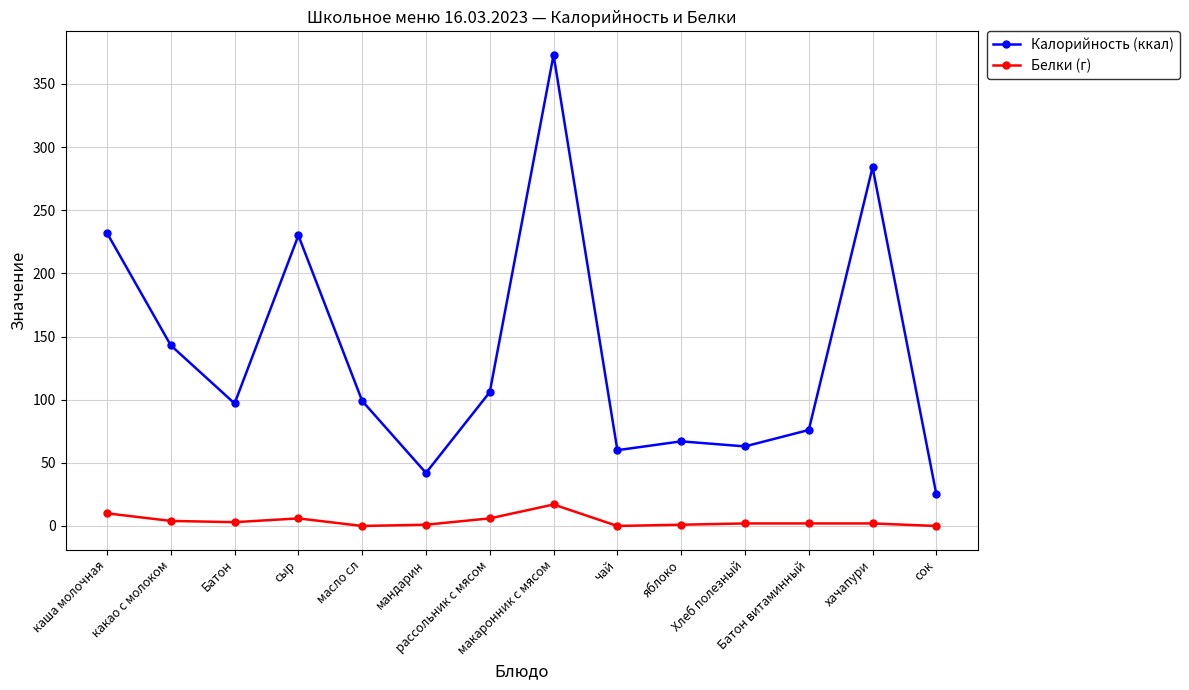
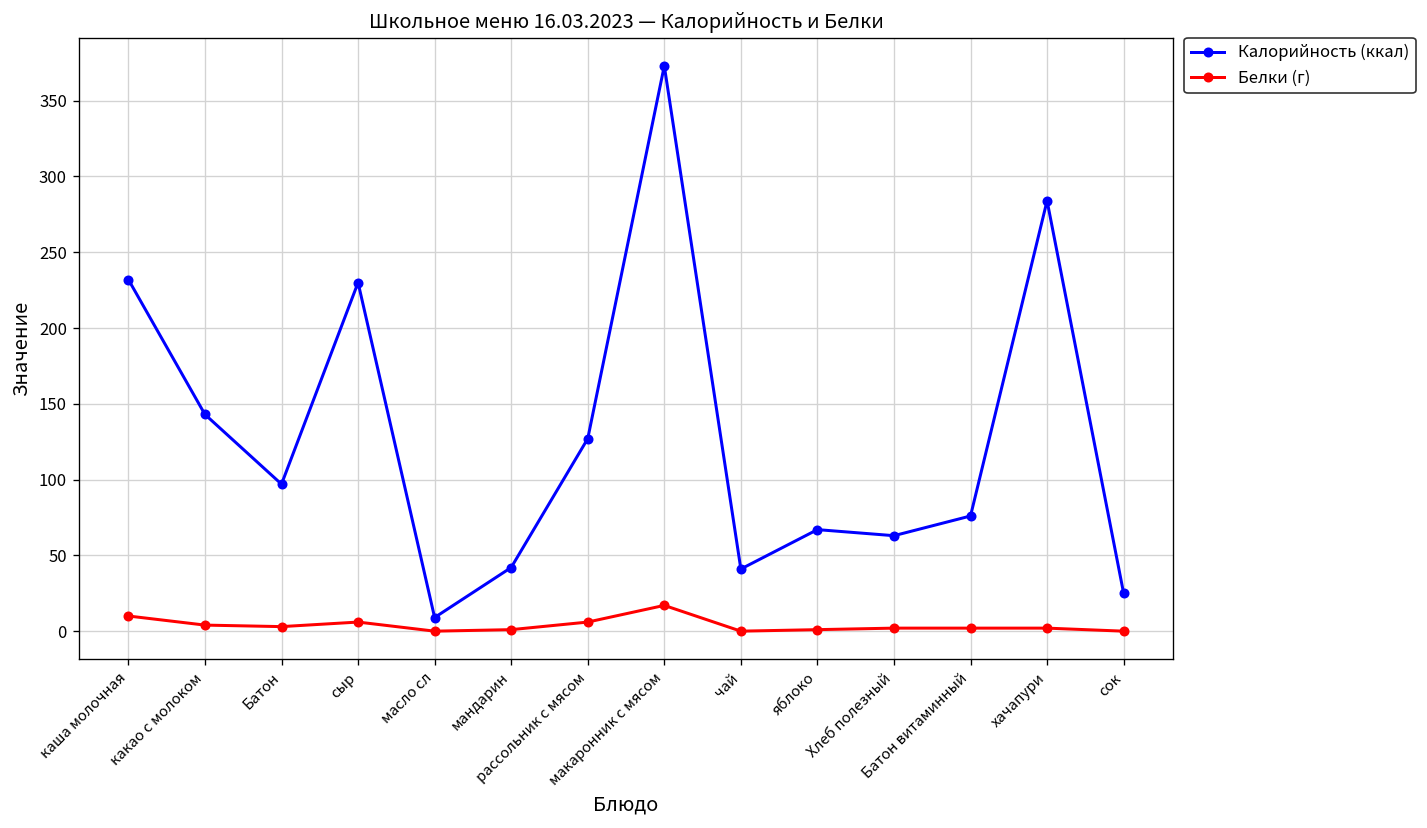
  {
    "Калорийность (ккал)": {
      "каша молочная": 232,
      "какао с молоком": 143,
      "Батон": 97,
      "сыр": 230,
-     "масло сл": 99,
+     "масло сл": 9,
      "мандарин": 42,
-     "рассольник с мясом": 106,
+     "рассольник с мясом": 127,
      "макаронник с мясом": 373,
-     "чай": 60,
+     "чай": 41,
      "яблоко": 67,
      "Хлеб полезный": 63,
      "Батон витаминный": 76,
      "хачапури": 284,
      "сок": 25
    },
    "Белки (г)": {
      "каша молочная": 10,
      "какао с молоком": 4,
      "Батон": 3,
      "сыр": 6,
      "масло сл": 0,
      "мандарин": 1,
      "рассольник с мясом": 6,
      "макаронник с мясом": 17,
      "чай": 0,
      "яблоко": 1,
      "Хлеб полезный": 2,
      "Батон витаминный": 2,
      "хачапури": 2,
      "сок": 0
    }
  }
